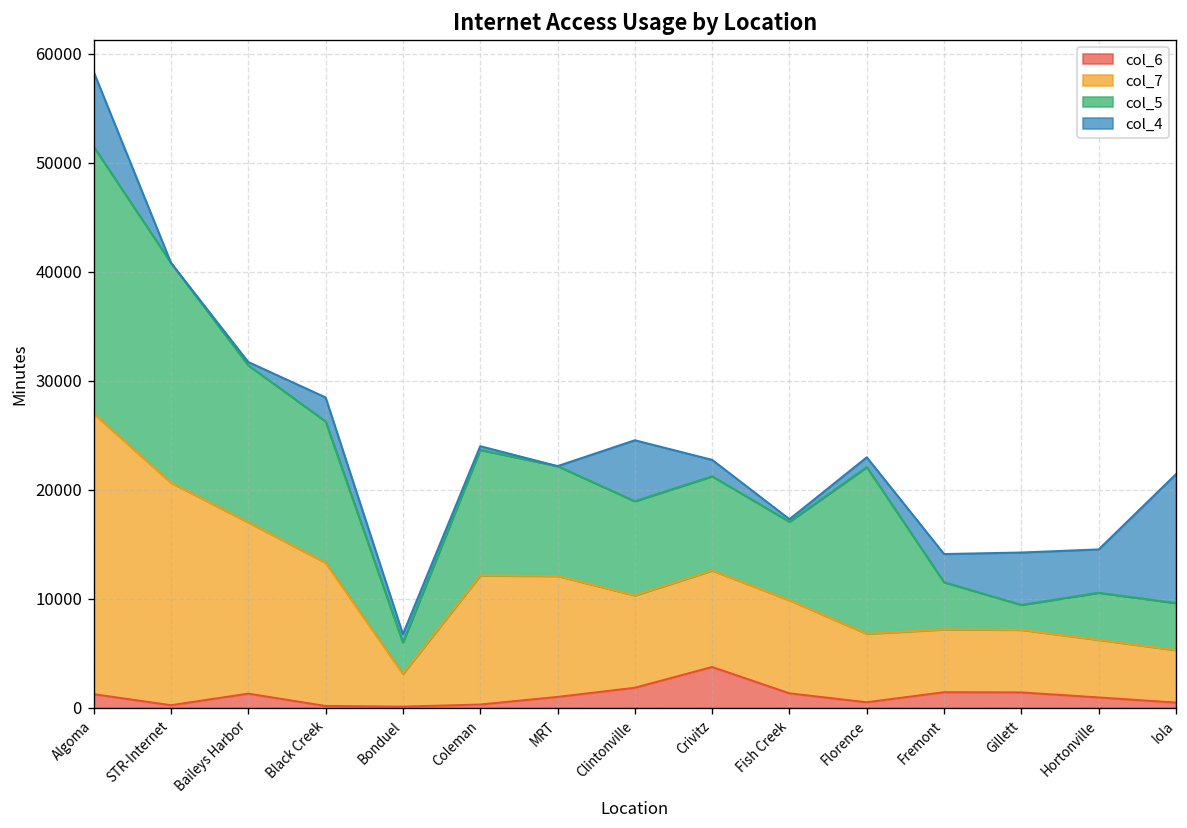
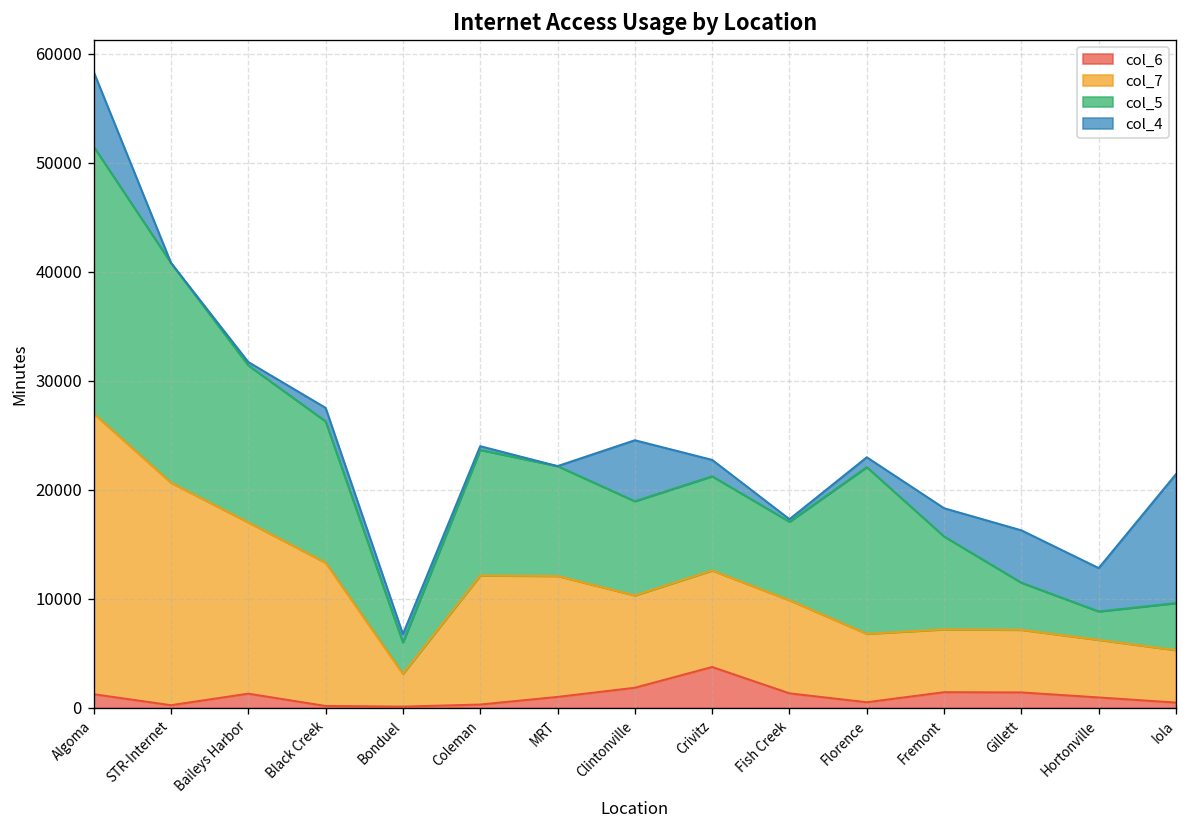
  {
    "col_6": {
      "Algoma": 1000,
      "STR-Internet": 0,
      "Baileys Harbor": 1000,
      "Black Creek": 0,
      "Bonduel": 0,
      "Coleman": 0,
      "MRT": 1000,
      "Clintonville": 2000,
      "Crivitz": 4000,
      "Fish Creek": 1000,
      "Florence": 1000,
      "Fremont": 1000,
      "Gillett": 1000,
      "Hortonville": 1000,
      "Iola": 0
    },
    "col_7": {
      "Algoma": 26000,
      "STR-Internet": 20000,
      "Baileys Harbor": 16000,
      "Black Creek": 13000,
      "Bonduel": 3000,
      "Coleman": 12000,
      "MRT": 11000,
      "Clintonville": 8000,
      "Crivitz": 9000,
      "Fish Creek": 9000,
      "Florence": 6000,
      "Fremont": 6000,
      "Gillett": 6000,
      "Hortonville": 5000,
      "Iola": 5000
    },
    "col_5": {
      "Algoma": 24000,
      "Baileys Harbor": 14000,
      "Black Creek": 13000,
      "Bonduel": 3000,
      "Coleman": 12000,
      "Clintonville": 9000,
      "Crivitz": 9000,
      "Florence": 15000,
-     "Fremont": 4000,
-     "Gillett": 2000,
-     "Hortonville": 4000,
+     "Fremont": 9000,
+     "Gillett": 4000,
+     "Hortonville": 3000,
      "Iola": 4000
    },
    "col_4": {
      "Algoma": 7000,
      "Baileys Harbor": 0,
-     "Black Creek": 2000,
+     "Black Creek": 1000,
      "Bonduel": 1000,
      "Coleman": 0,
      "Clintonville": 6000,
      "Crivitz": 2000,
      "Florence": 1000,
      "Fremont": 3000,
      "Gillett": 5000,
      "Hortonville": 4000,
      "Iola": 12000
    }
  }
